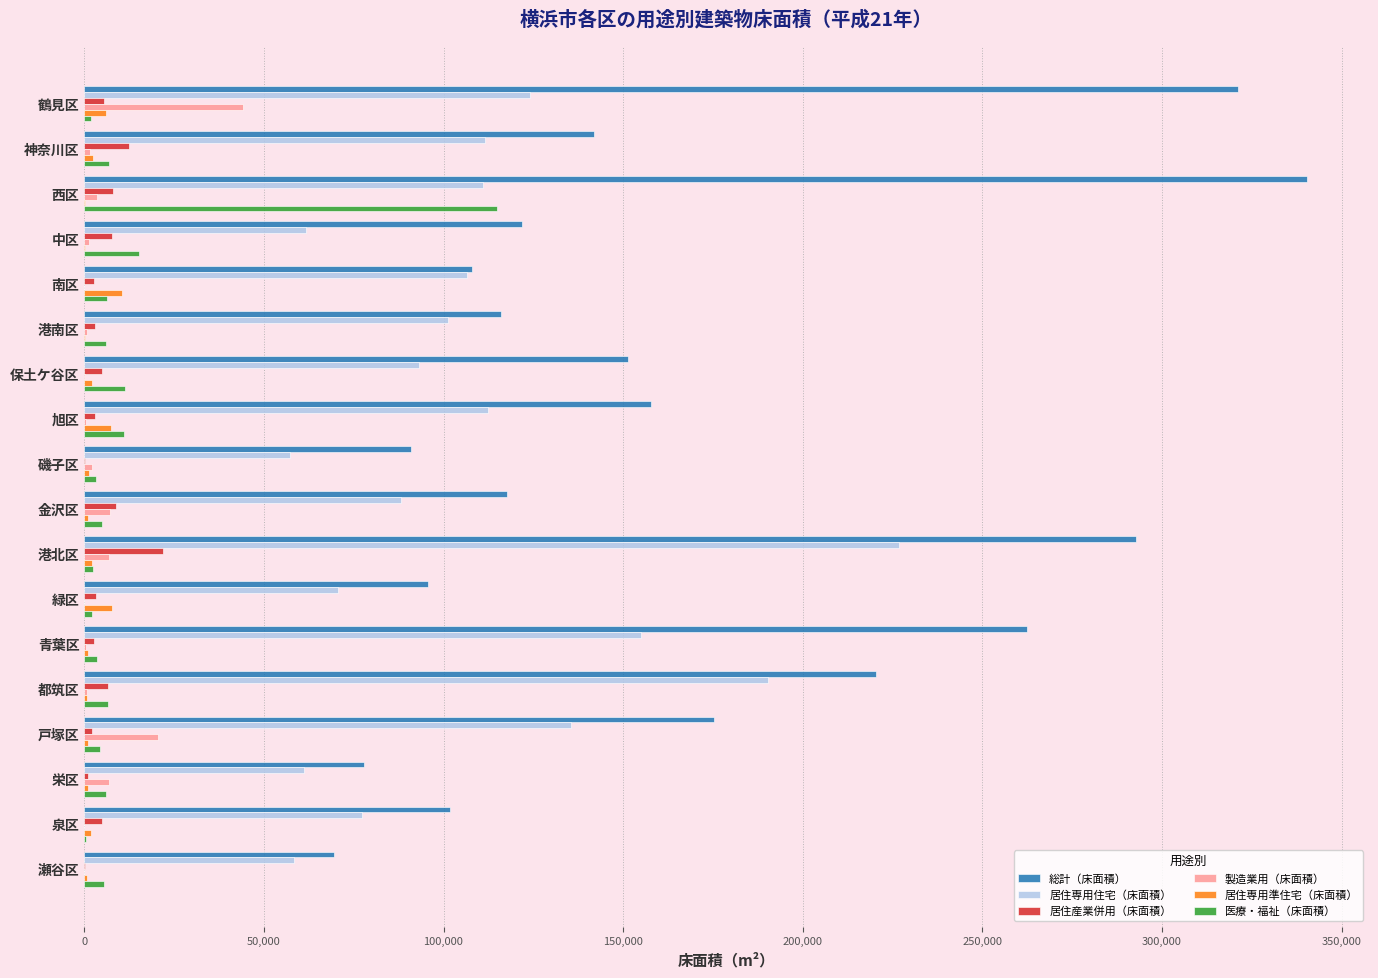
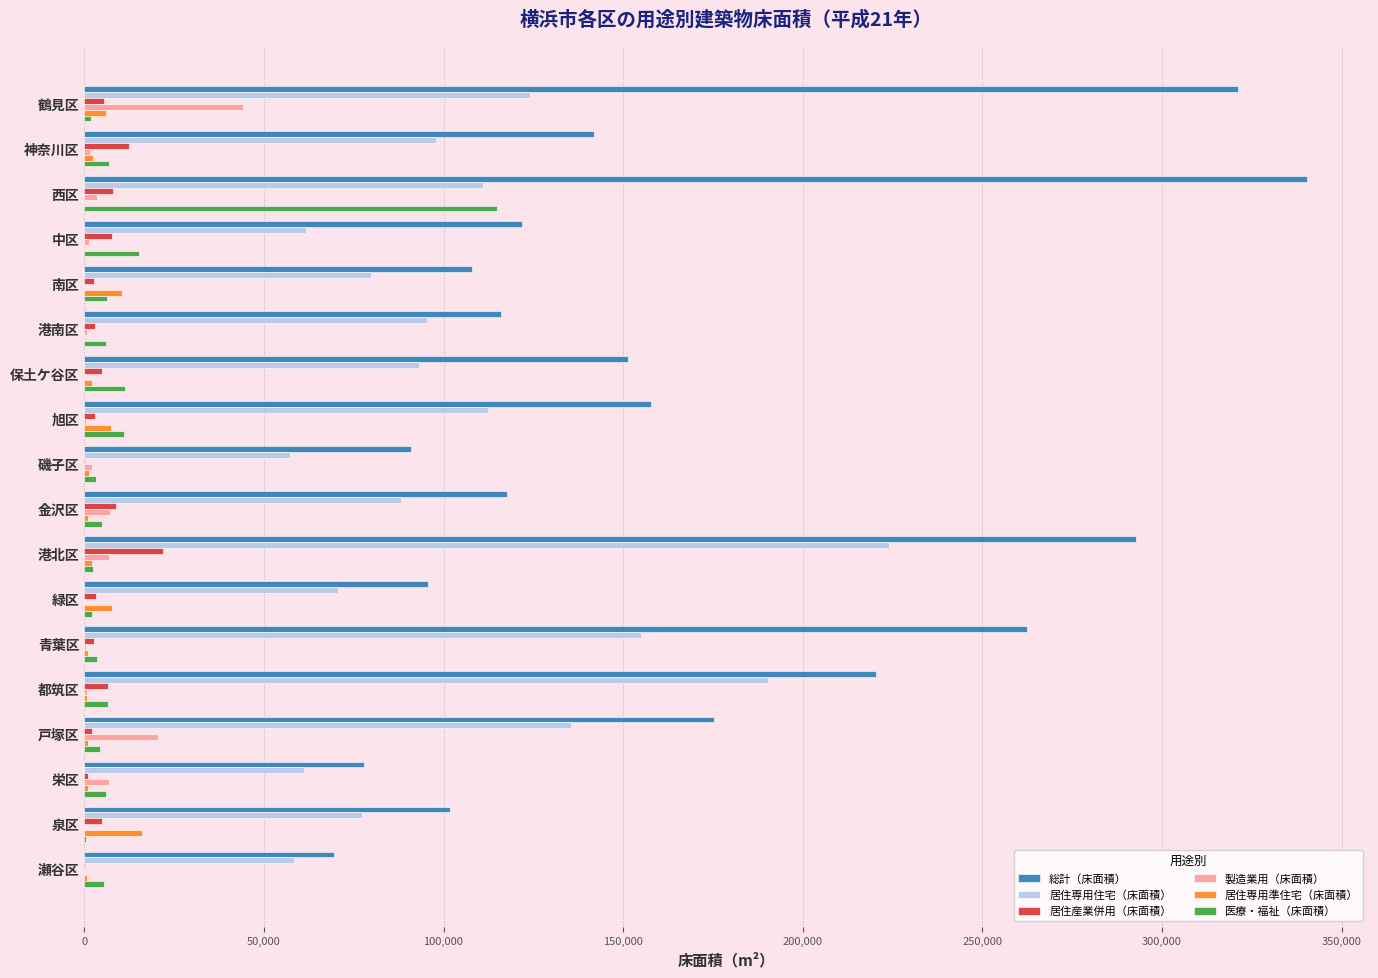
  {
    "総計（床面積）": {
      "鶴見区": "321,000",
      "神奈川区": "142,000",
      "西区": "340,000",
      "中区": "122,000",
      "南区": "108,000",
      "港南区": "116,000",
      "保土ケ谷区": "151,000",
      "旭区": "158,000",
      "磯子区": "91,000",
      "金沢区": "118,000",
      "港北区": "293,000",
      "緑区": "96,000",
      "青葉区": "263,000",
      "都筑区": "220,000",
      "戸塚区": "175,000",
      "栄区": "78,000",
      "泉区": "102,000",
      "瀬谷区": "69,000"
    },
    "居住専用住宅（床面積）": {
      "鶴見区": "124,000",
-     "神奈川区": "112,000",
+     "神奈川区": "98,000",
      "西区": "111,000",
      "中区": "62,000",
-     "南区": "106,000",
-     "港南区": "101,000",
+     "南区": "80,000",
+     "港南区": "95,000",
      "保土ケ谷区": "93,000",
      "旭区": "112,000",
      "磯子区": "57,000",
      "金沢区": "88,000",
-     "港北区": "227,000",
+     "港北区": "224,000",
      "緑区": "71,000",
      "青葉区": "155,000",
      "都筑区": "190,000",
      "戸塚区": "136,000",
      "栄区": "61,000",
      "泉区": "77,000",
      "瀬谷区": "58,000"
    },
    "居住産業併用（床面積）": {
      "鶴見区": "6,000",
      "神奈川区": "12,000",
      "西区": "8,000",
      "中区": "8,000",
      "南区": "3,000",
      "港南区": "3,000",
      "保土ケ谷区": "5,000",
      "旭区": "3,000",
      "金沢区": "9,000",
      "港北区": "22,000",
      "緑区": "3,000",
      "青葉区": "3,000",
      "都筑区": "7,000",
      "戸塚区": "2,000",
      "栄区": "1,000",
      "泉区": "5,000"
    },
    "製造業用（床面積）": {
      "鶴見区": "44,000",
      "神奈川区": "2,000",
      "西区": "4,000",
      "中区": "1,000",
      "港南区": "1,000",
      "磯子区": "2,000",
      "金沢区": "7,000",
      "港北区": "7,000",
      "戸塚区": "21,000",
      "栄区": "7,000",
      "泉区": "0",
      "瀬谷区": "0"
    },
    "居住専用準住宅（床面積）": {
      "鶴見区": "6,000",
      "神奈川区": "2,000",
      "南区": "10,000",
      "保土ケ谷区": "2,000",
      "旭区": "7,000",
      "磯子区": "1,000",
      "金沢区": "1,000",
      "港北区": "2,000",
      "緑区": "8,000",
      "青葉区": "1,000",
      "都筑区": "1,000",
      "戸塚区": "1,000",
      "栄区": "1,000",
-     "泉区": "2,000",
+     "泉区": "16,000",
      "瀬谷区": "1,000"
    },
    "医療・福祉（床面積）": {
      "鶴見区": "2,000",
      "神奈川区": "7,000",
      "西区": "115,000",
      "中区": "15,000",
      "南区": "6,000",
      "港南区": "6,000",
      "保土ケ谷区": "11,000",
      "旭区": "11,000",
      "磯子区": "3,000",
      "金沢区": "5,000",
      "港北区": "3,000",
      "緑区": "2,000",
      "青葉区": "3,000",
      "都筑区": "7,000",
      "戸塚区": "4,000",
      "栄区": "6,000",
      "瀬谷区": "6,000"
    }
  }
